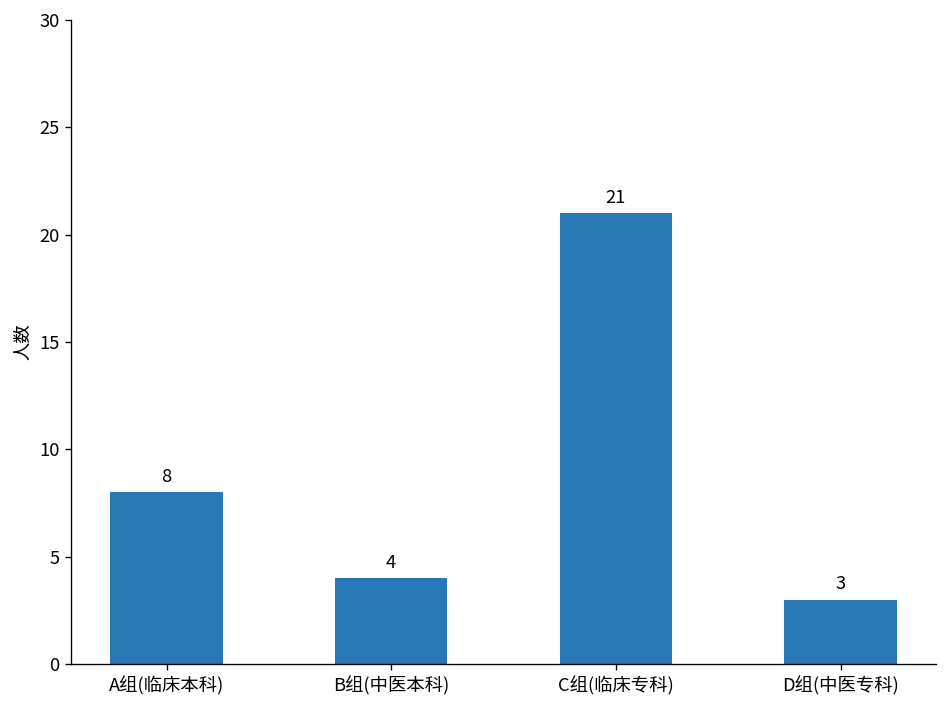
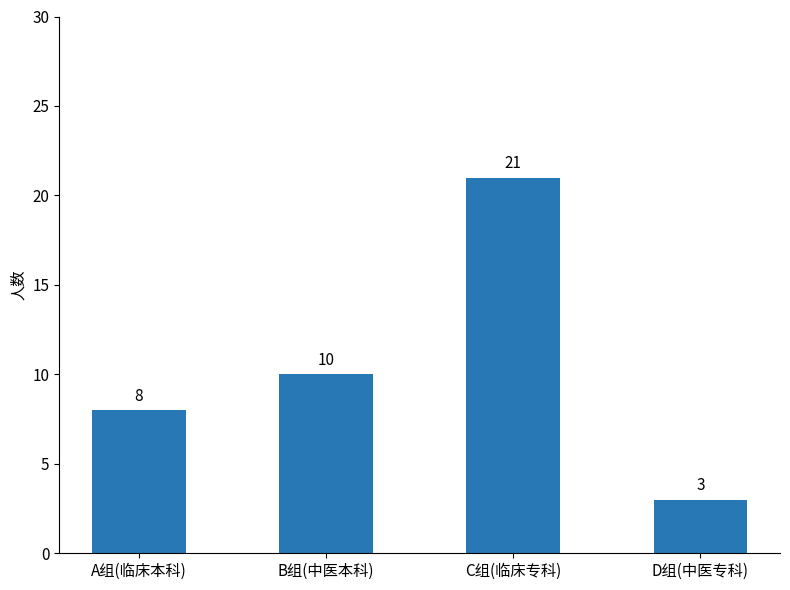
  {
    "A组(临床本科)": 8,
-   "B组(中医本科)": 4,
+   "B组(中医本科)": 10,
    "C组(临床专科)": 21,
    "D组(中医专科)": 3
  }
